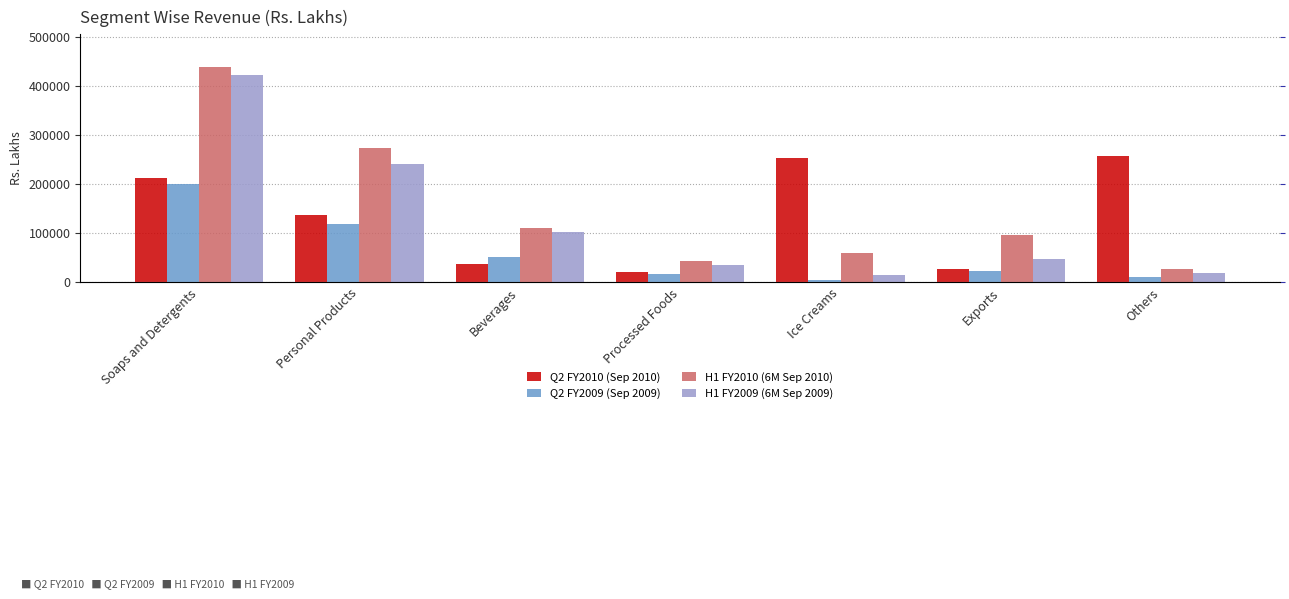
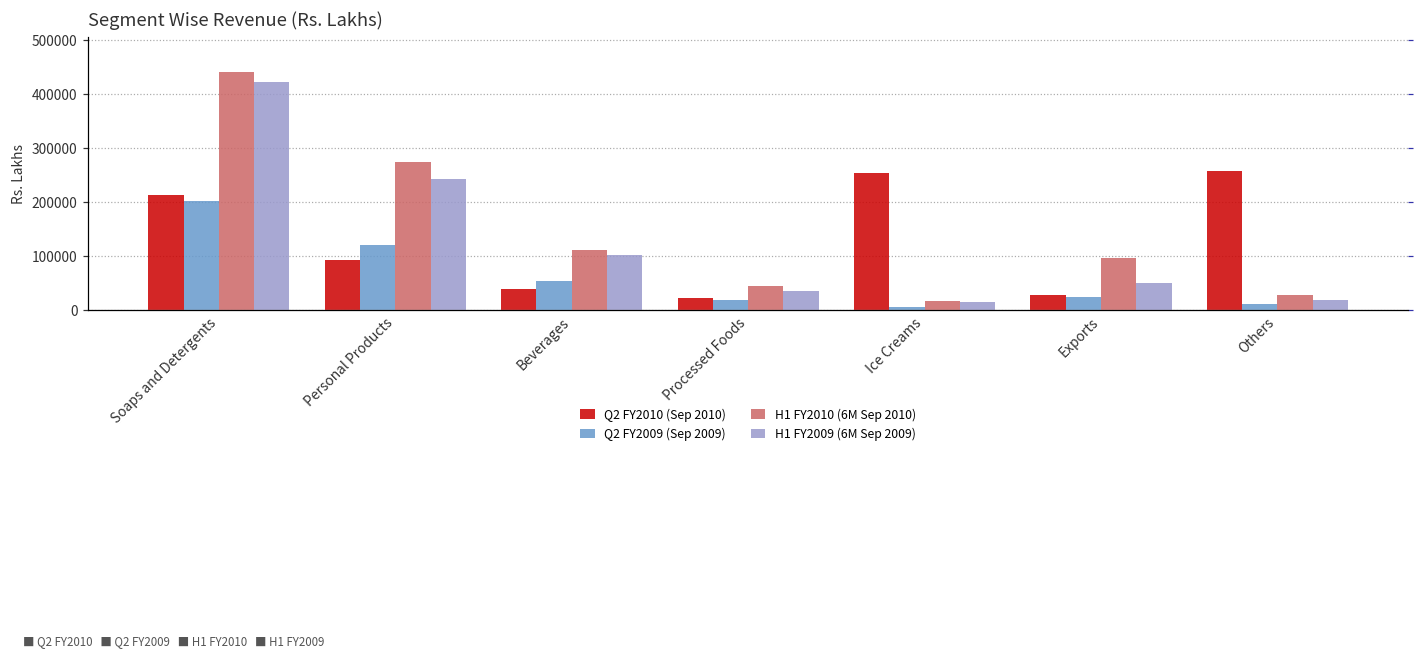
  {
    "Q2 FY2010 (Sep 2010)": {
      "Soaps and Detergents": 210000,
-     "Personal Products": 140000,
+     "Personal Products": 90000,
      "Beverages": 40000,
      "Processed Foods": 20000,
      "Ice Creams": 250000,
      "Exports": 30000,
      "Others": 260000
    },
    "H1 FY2010 (6M Sep 2010)": {
      "Soaps and Detergents": 440000,
      "Personal Products": 270000,
      "Beverages": 110000,
      "Processed Foods": 40000,
-     "Ice Creams": 60000,
+     "Ice Creams": 20000,
      "Exports": 100000,
      "Others": 30000
    }
  }
